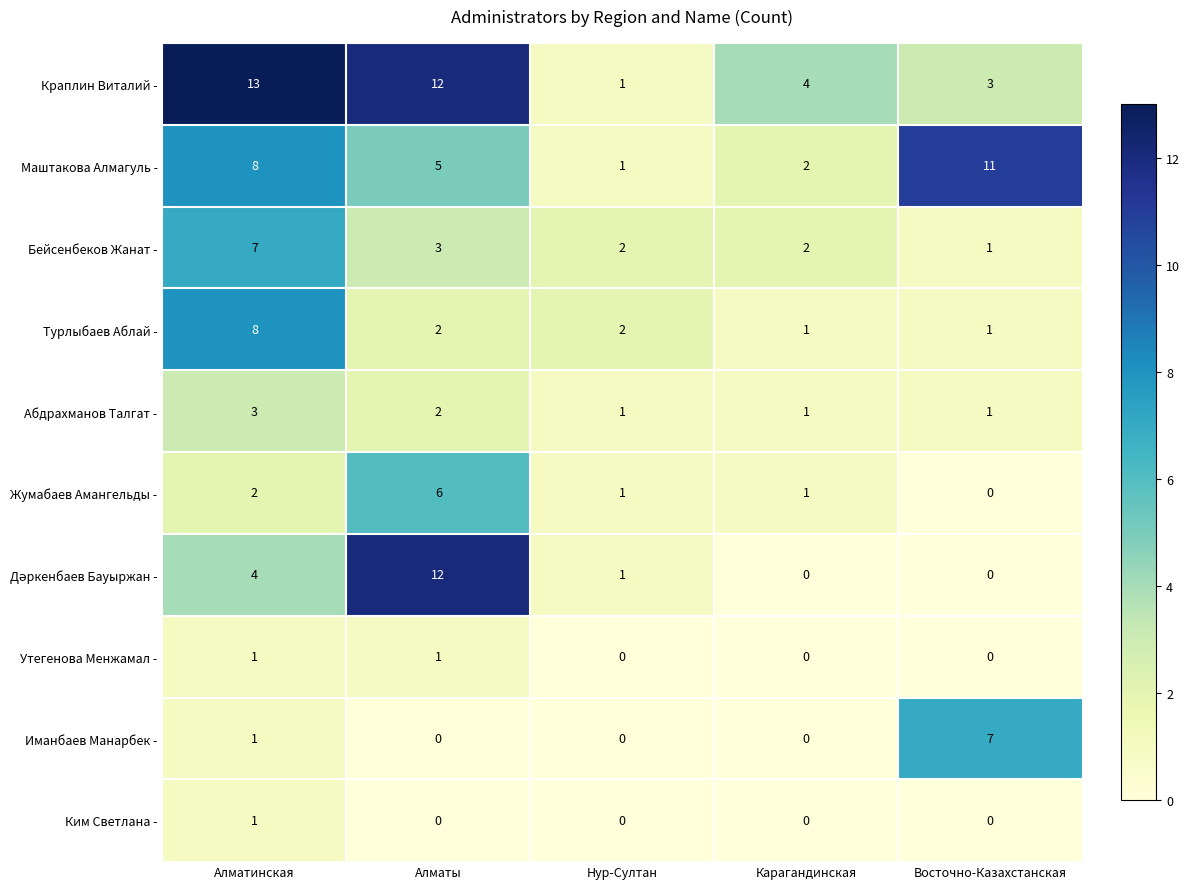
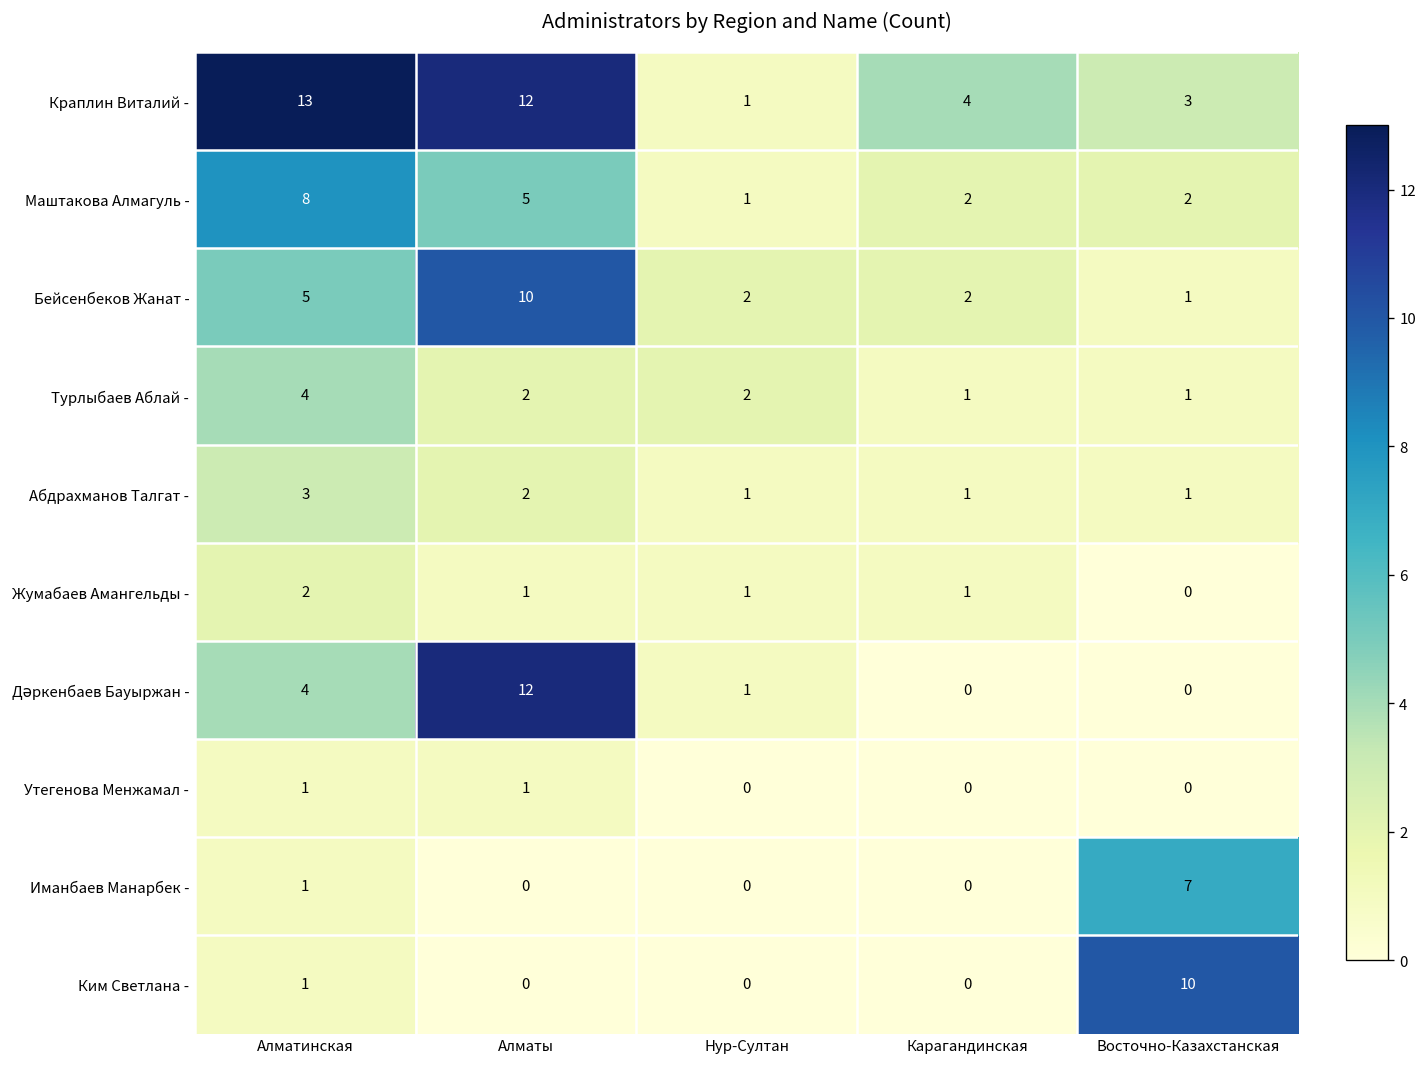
  {
    "Краплин Виталий -": {
      "Алматинская": 13,
      "Алматы": 12,
      "Нур-Султан": 1,
      "Карагандинская": 4,
      "Восточно-Казахстанская": 3
    },
    "Маштакова Алмагуль -": {
      "Алматинская": 8,
      "Алматы": 5,
      "Нур-Султан": 1,
      "Карагандинская": 2,
-     "Восточно-Казахстанская": 11
+     "Восточно-Казахстанская": 2
    },
    "Бейсенбеков Жанат -": {
-     "Алматинская": 7,
-     "Алматы": 3,
+     "Алматинская": 5,
+     "Алматы": 10,
      "Нур-Султан": 2,
      "Карагандинская": 2,
      "Восточно-Казахстанская": 1
    },
    "Турлыбаев Аблай -": {
-     "Алматинская": 8,
+     "Алматинская": 4,
      "Алматы": 2,
      "Нур-Султан": 2,
      "Карагандинская": 1,
      "Восточно-Казахстанская": 1
    },
    "Абдрахманов Талгат -": {
      "Алматинская": 3,
      "Алматы": 2,
      "Нур-Султан": 1,
      "Карагандинская": 1,
      "Восточно-Казахстанская": 1
    },
    "Жумабаев Амангельды -": {
      "Алматинская": 2,
-     "Алматы": 6,
+     "Алматы": 1,
      "Нур-Султан": 1,
      "Карагандинская": 1,
      "Восточно-Казахстанская": 0
    },
    "Дәркенбаев Бауыржан -": {
      "Алматинская": 4,
      "Алматы": 12,
      "Нур-Султан": 1,
      "Карагандинская": 0,
      "Восточно-Казахстанская": 0
    },
    "Утегенова Менжамал -": {
      "Алматинская": 1,
      "Алматы": 1,
      "Нур-Султан": 0,
      "Карагандинская": 0,
      "Восточно-Казахстанская": 0
    },
    "Иманбаев Манарбек -": {
      "Алматинская": 1,
      "Алматы": 0,
      "Нур-Султан": 0,
      "Карагандинская": 0,
      "Восточно-Казахстанская": 7
    },
    "Ким Светлана -": {
      "Алматинская": 1,
      "Алматы": 0,
      "Нур-Султан": 0,
      "Карагандинская": 0,
-     "Восточно-Казахстанская": 0
+     "Восточно-Казахстанская": 10
    }
  }
